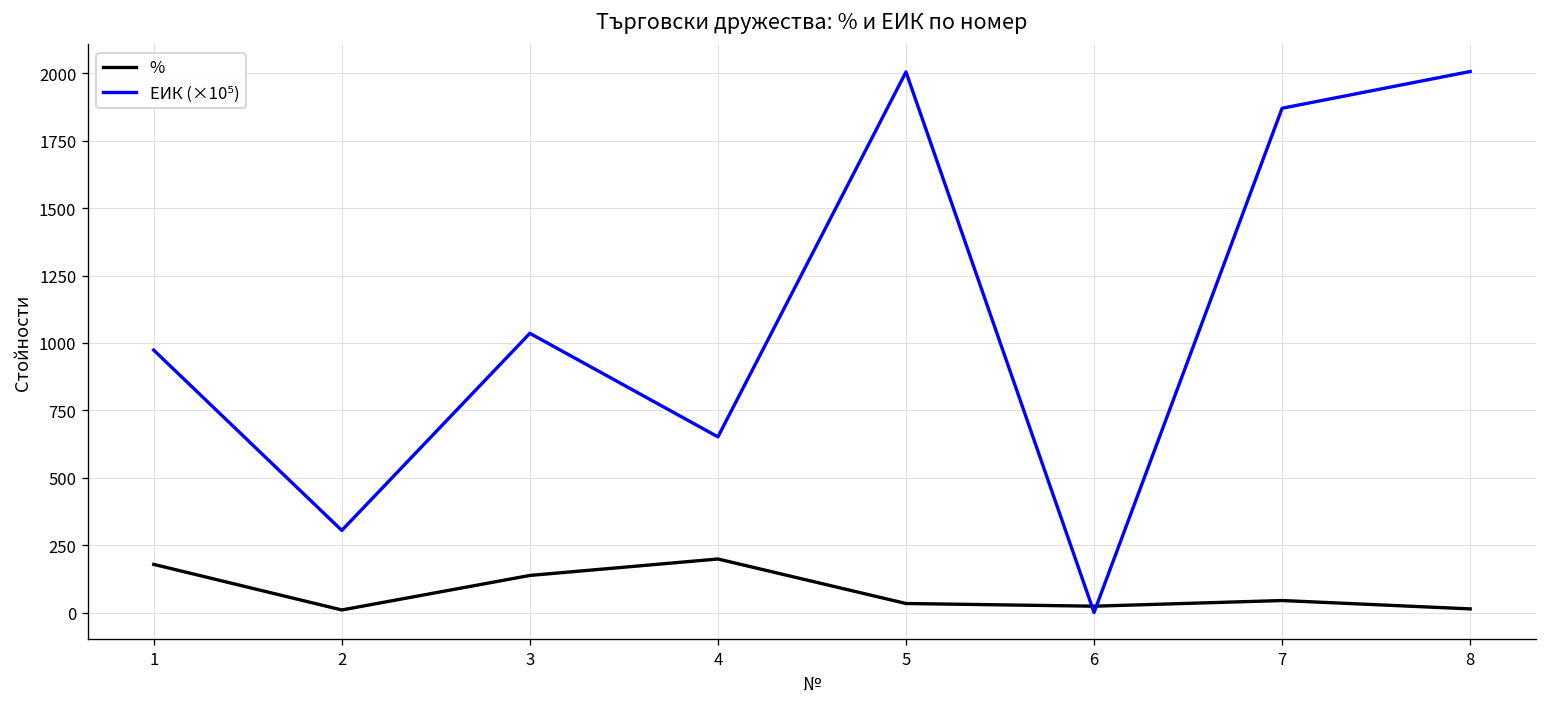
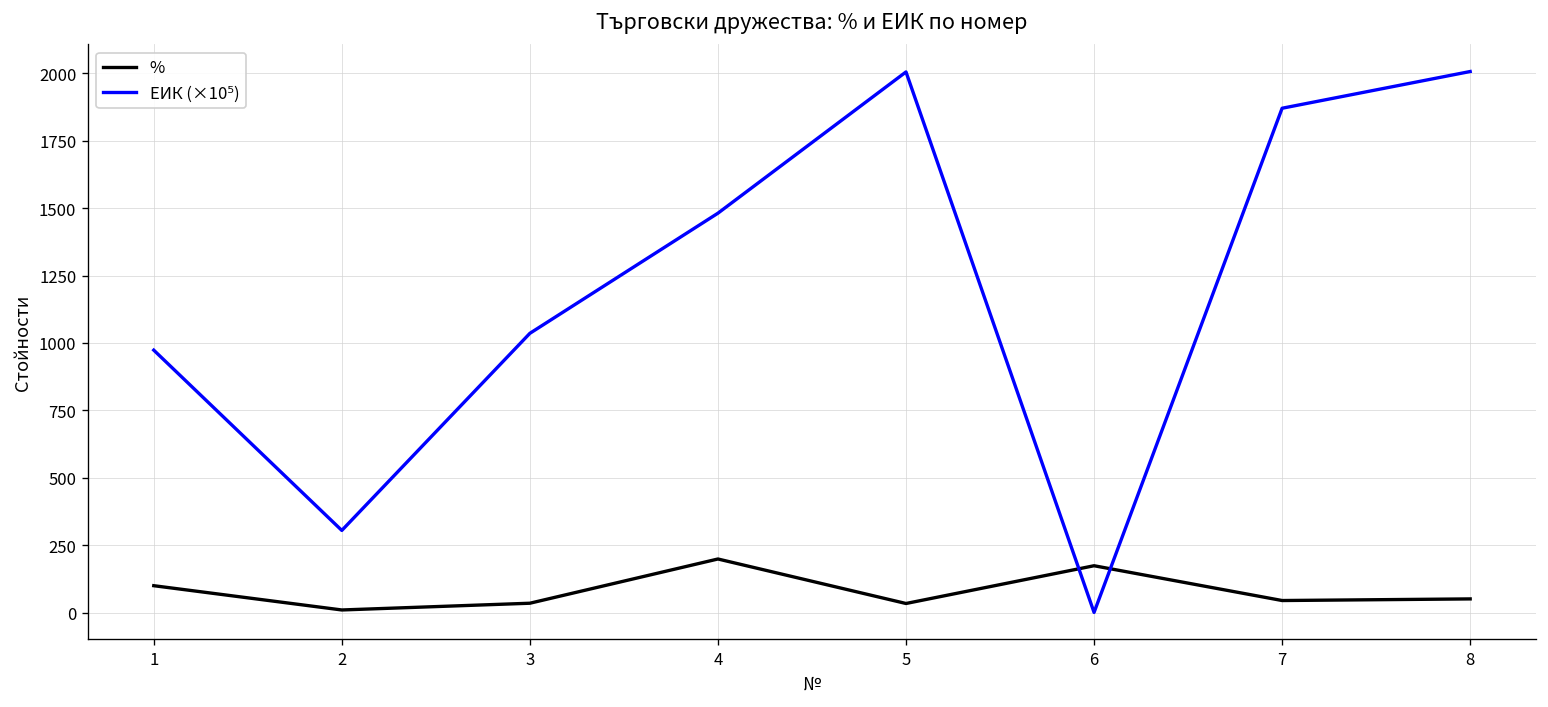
  {
    "%": {
-     "1": 180,
+     "1": 100,
      "2": 10,
-     "3": 140,
+     "3": 40,
      "4": 200,
      "5": 30,
-     "6": 20,
+     "6": 170,
      "7": 50,
-     "8": 10
+     "8": 50
    },
    "ЕИК (×10⁵)": {
      "1": 970,
      "2": 300,
      "3": 1040,
-     "4": 650,
+     "4": 1480,
      "5": 2000,
      "6": 0,
      "7": 1870,
      "8": 2010
    }
  }
